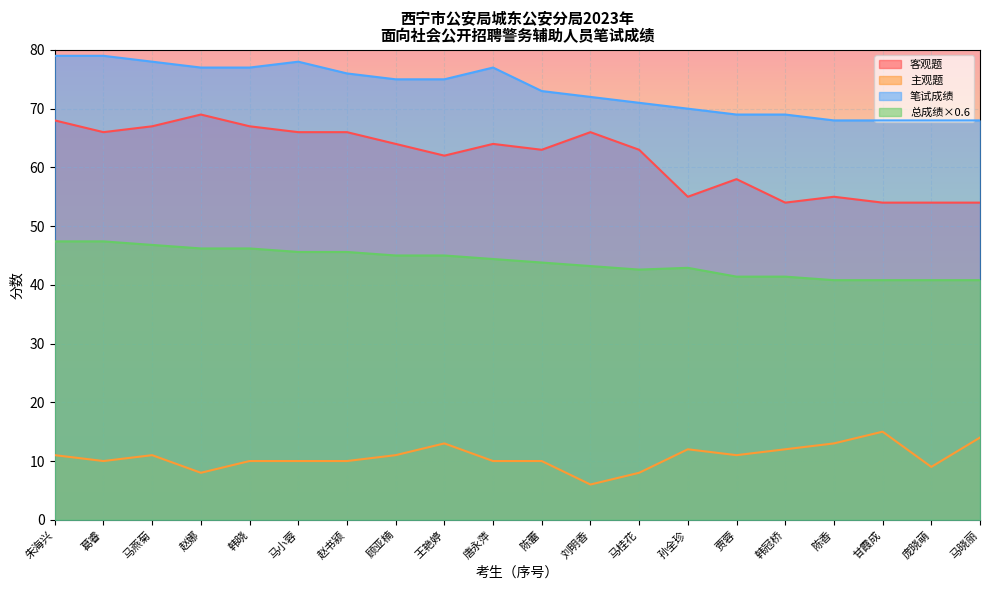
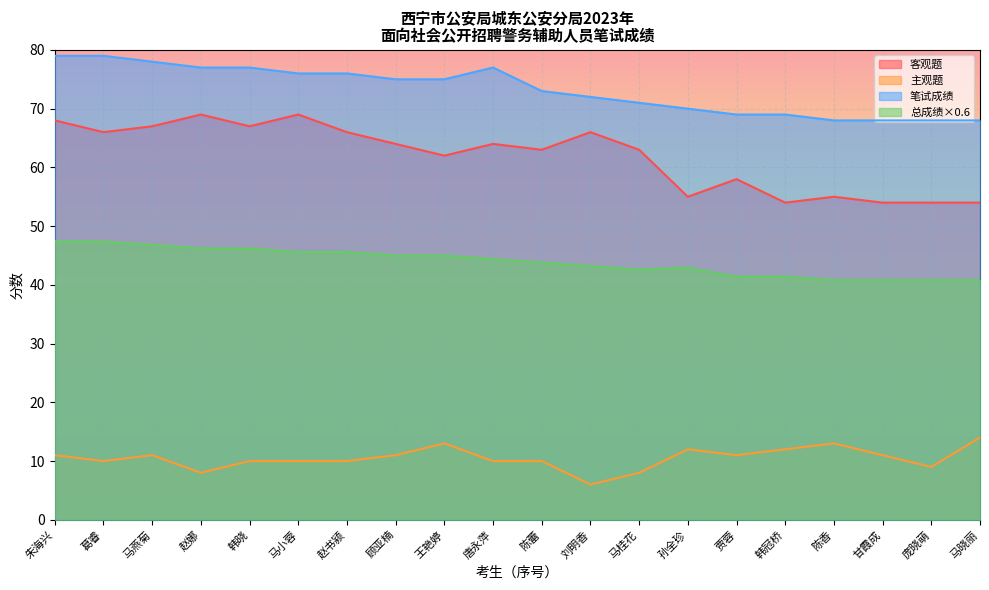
  {
    "客观题": {
      "朱海兴": 68,
      "葛睿": 66,
      "马燕菊": 67,
      "赵娜": 69,
      "韩晓": 67,
-     "马小蓉": 66,
+     "马小蓉": 69,
      "赵书颍": 66,
      "顾亚楠": 64,
      "王艳婷": 62,
      "唐永萍": 64,
      "陈蕾": 63,
      "刘明香": 66,
      "马桂花": 63,
      "孙全珍": 55,
      "贾蓉": 58,
      "韩冠桥": 54,
      "陈香": 55,
      "甘霞成": 54,
      "庞晓萌": 54,
      "马晓丽": 54
    },
    "主观题": {
      "朱海兴": 11,
      "葛睿": 10,
      "马燕菊": 11,
      "赵娜": 8,
      "韩晓": 10,
      "马小蓉": 10,
      "赵书颍": 10,
      "顾亚楠": 11,
      "王艳婷": 13,
      "唐永萍": 10,
      "陈蕾": 10,
      "刘明香": 6,
      "马桂花": 8,
      "孙全珍": 12,
      "贾蓉": 11,
      "韩冠桥": 12,
      "陈香": 13,
-     "甘霞成": 15,
+     "甘霞成": 11,
      "庞晓萌": 9,
      "马晓丽": 14
    },
    "笔试成绩": {
      "朱海兴": 79,
      "葛睿": 79,
      "马燕菊": 78,
      "赵娜": 77,
      "韩晓": 77,
-     "马小蓉": 78,
+     "马小蓉": 76,
      "赵书颍": 76,
      "顾亚楠": 75,
      "王艳婷": 75,
      "唐永萍": 77,
      "陈蕾": 73,
      "刘明香": 72,
      "马桂花": 71,
      "孙全珍": 70,
      "贾蓉": 69,
      "韩冠桥": 69,
      "陈香": 68,
      "马晓丽": 68
    },
    "总成绩×0.6": {
      "朱海兴": 47,
      "葛睿": 47,
      "马燕菊": 47,
      "赵娜": 46,
      "韩晓": 46,
      "马小蓉": 46,
      "赵书颍": 46,
      "顾亚楠": 45,
      "王艳婷": 45,
      "唐永萍": 44,
      "陈蕾": 44,
      "刘明香": 43,
      "马桂花": 43,
      "孙全珍": 43,
      "贾蓉": 41,
      "韩冠桥": 41,
      "陈香": 41,
      "甘霞成": 41,
      "庞晓萌": 41,
      "马晓丽": 41
    }
  }
